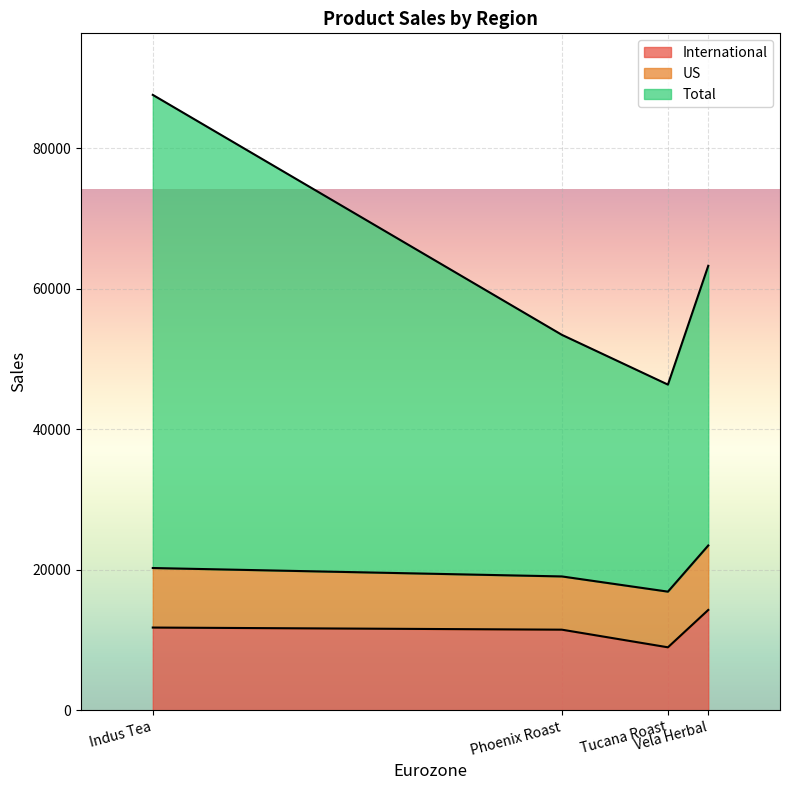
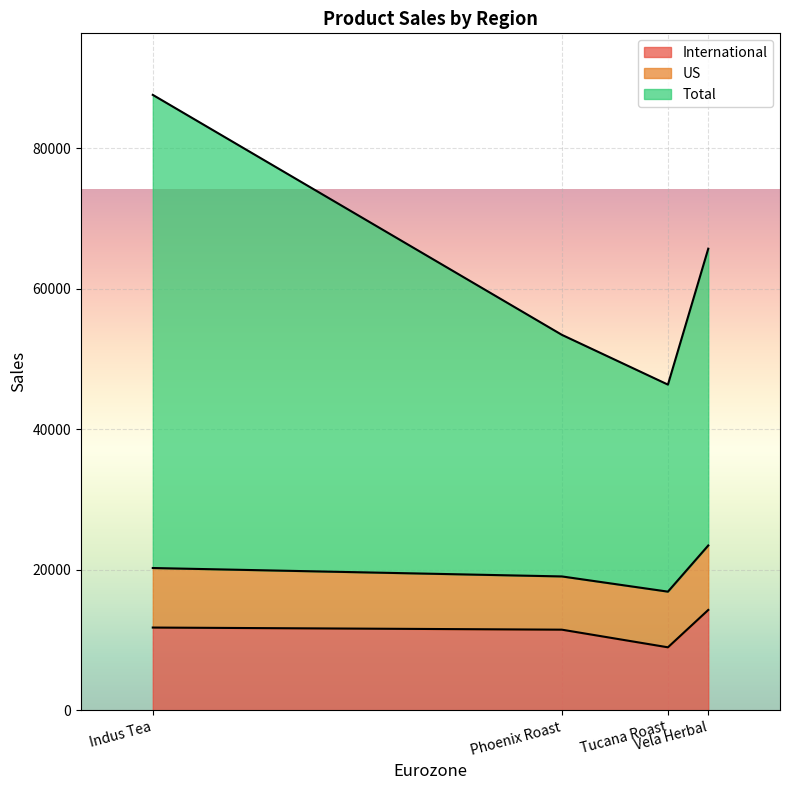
  {
    "Total": {
      "Indus Tea": 67000,
      "Phoenix Roast": 34000,
      "Tucana Roast": 29000,
-     "Vela Herbal": 40000
+     "Vela Herbal": 42000
    }
  }
